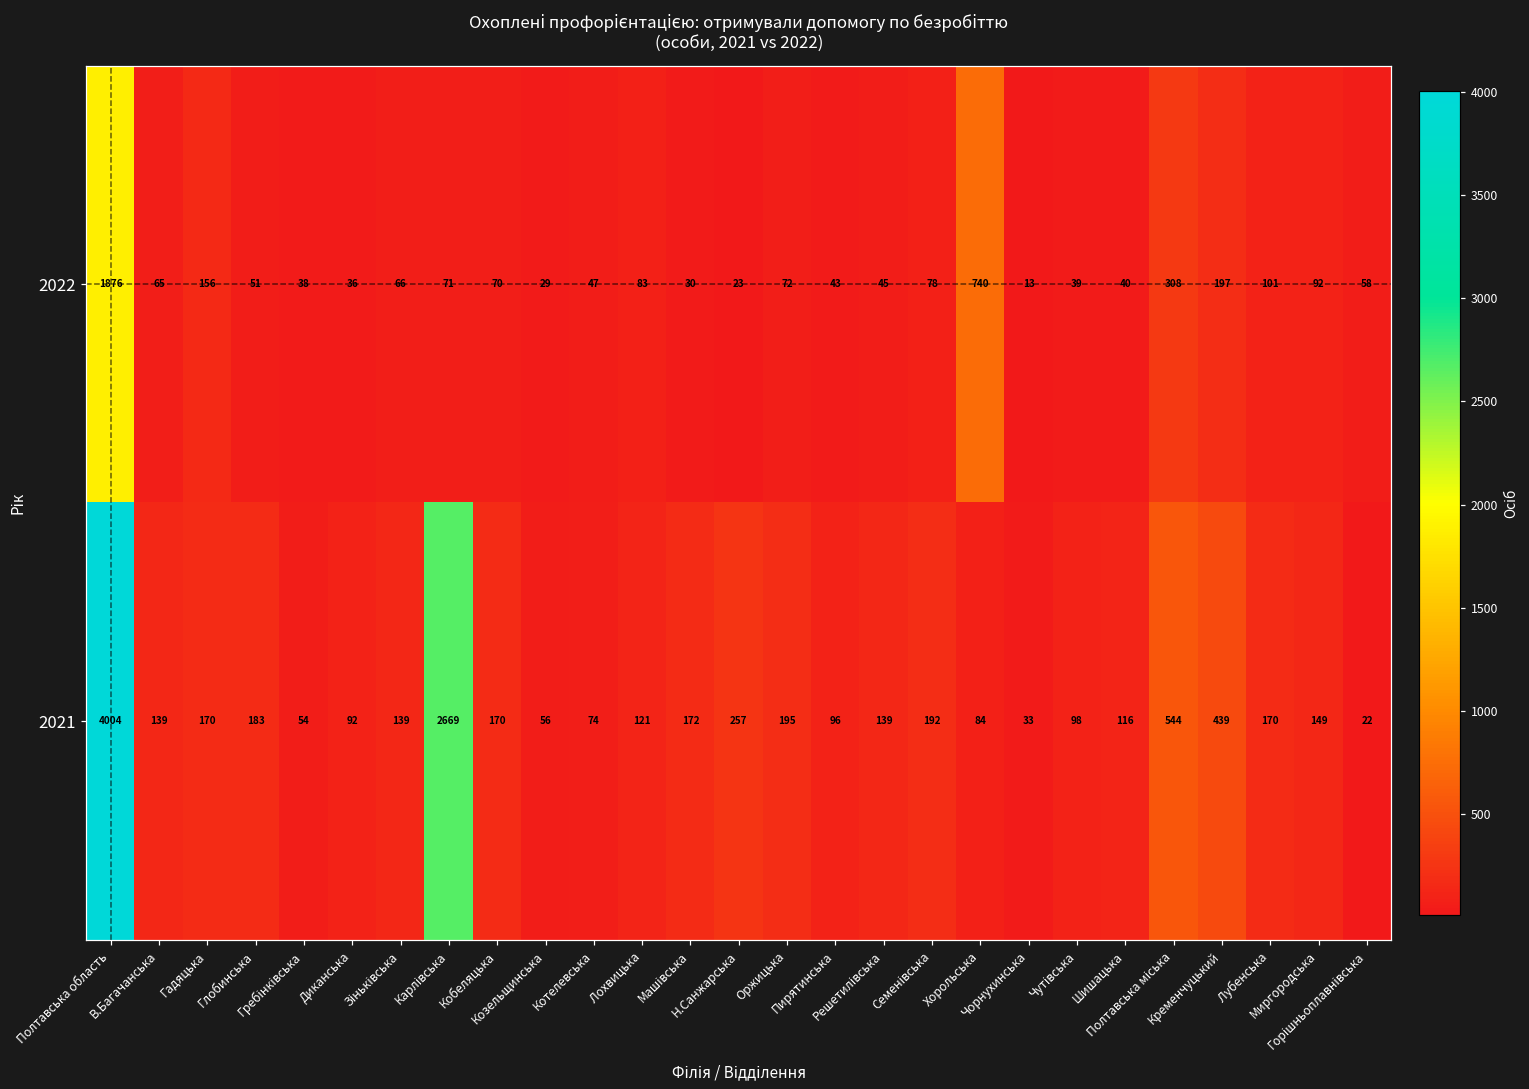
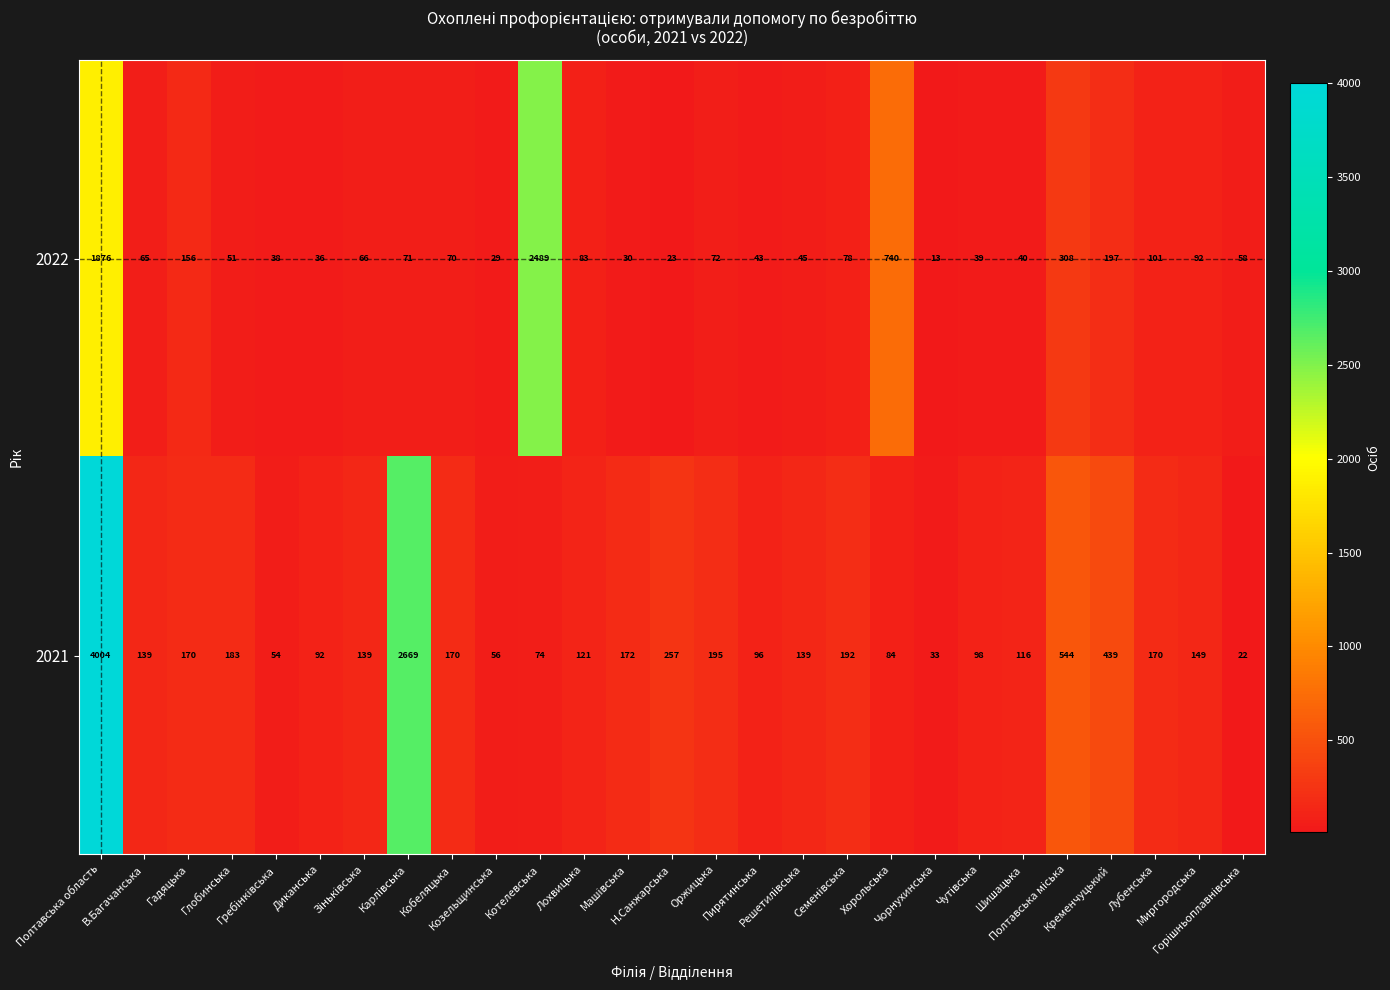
  {
    "2022": {
      "Полтавська область": 1876,
      "В.Багачанська": 65,
      "Гадяцька": 156,
      "Глобинська": 51,
      "Гребінківська": 38,
      "Диканська": 36,
      "Зіньківська": 66,
      "Карлівська": 71,
      "Кобеляцька": 70,
      "Козельщинська": 29,
-     "Котелевська": 47,
+     "Котелевська": 2489,
      "Лохвицька": 83,
      "Машівська": 30,
      "Н.Санжарська": 23,
      "Оржицька": 72,
      "Пирятинська": 43,
      "Решетилівська": 45,
      "Семенівська": 78,
      "Хорольська": 740,
      "Чорнухинська": 13,
      "Чутівська": 39,
      "Шишацька": 40,
      "Полтавська міська": 308,
      "Кременчуцький": 197,
      "Лубенська": 101,
      "Миргородська": 92,
      "Горішньоплавнівська": 58
    },
    "2021": {
      "Полтавська область": 4004,
      "В.Багачанська": 139,
      "Гадяцька": 170,
      "Глобинська": 183,
      "Гребінківська": 54,
      "Диканська": 92,
      "Зіньківська": 139,
      "Карлівська": 2669,
      "Кобеляцька": 170,
      "Козельщинська": 56,
      "Котелевська": 74,
      "Лохвицька": 121,
      "Машівська": 172,
      "Н.Санжарська": 257,
      "Оржицька": 195,
      "Пирятинська": 96,
      "Решетилівська": 139,
      "Семенівська": 192,
      "Хорольська": 84,
      "Чорнухинська": 33,
      "Чутівська": 98,
      "Шишацька": 116,
      "Полтавська міська": 544,
      "Кременчуцький": 439,
      "Лубенська": 170,
      "Миргородська": 149,
      "Горішньоплавнівська": 22
    }
  }
